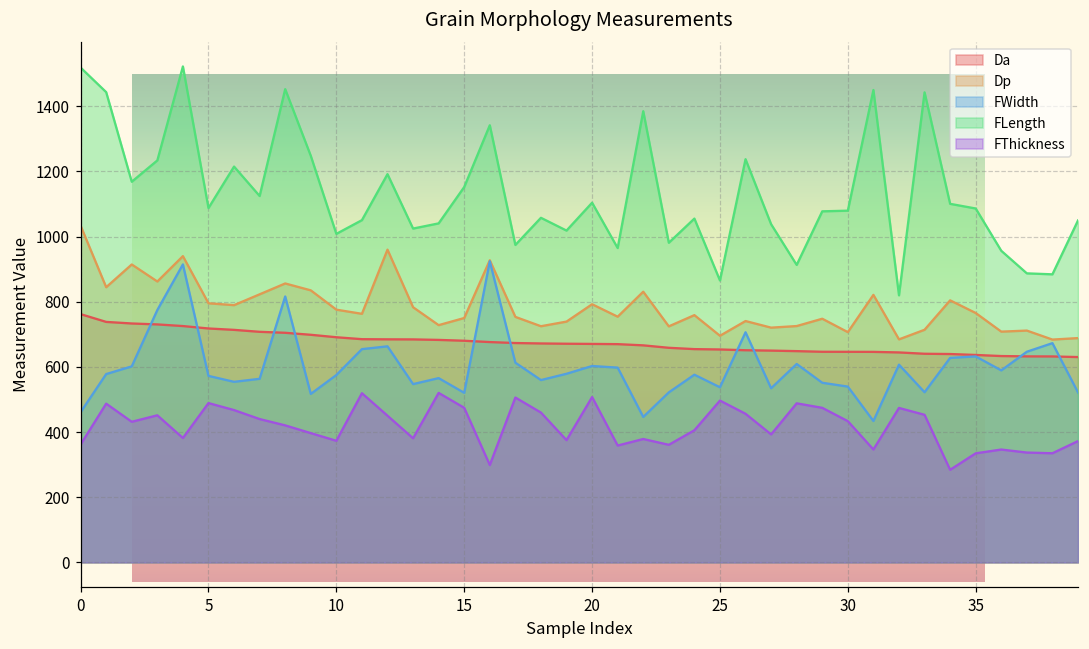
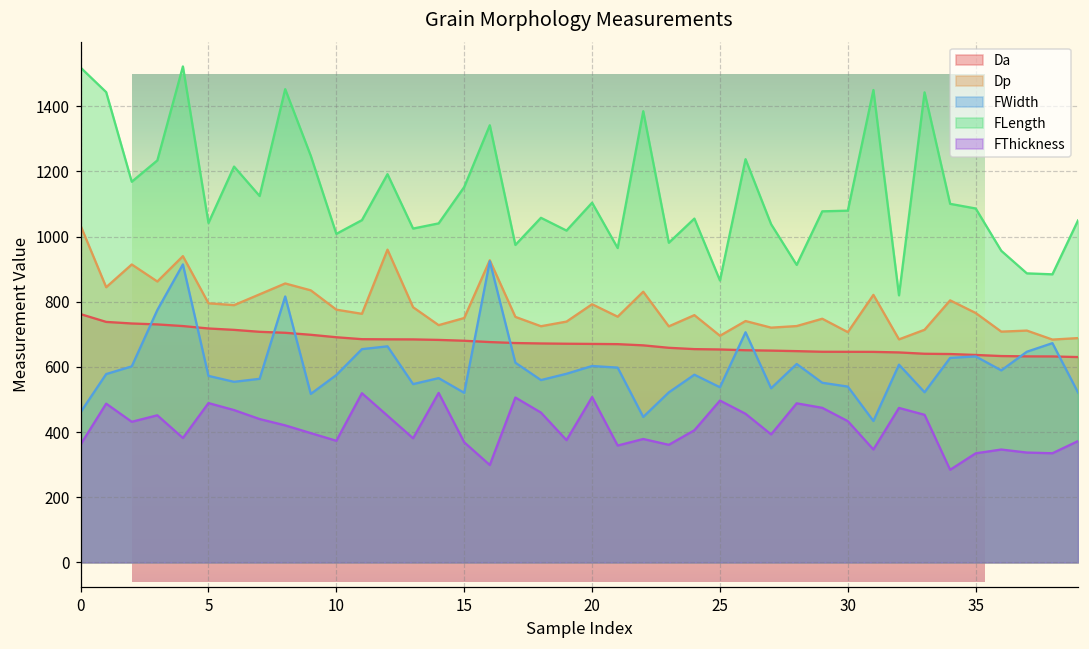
  {
    "Grain Morphology Measurements": {
      "FWidth": {
        "0": 460,
        "5": 570,
        "10": 580,
        "15": 520,
        "20": 600,
        "25": 540,
        "30": 540
      },
      "FLength": {
        "0": 1520,
-       "5": 1090,
+       "5": 1040,
        "10": 1010,
        "15": 1150,
        "20": 1100,
        "25": 870,
        "30": 1080,
        "35": 1090
      },
      "FThickness": {
        "0": 360,
        "5": 490,
        "10": 370,
-       "15": 470,
+       "15": 370,
        "20": 510,
        "25": 500,
        "30": 430,
        "35": 330
      }
    }
  }
